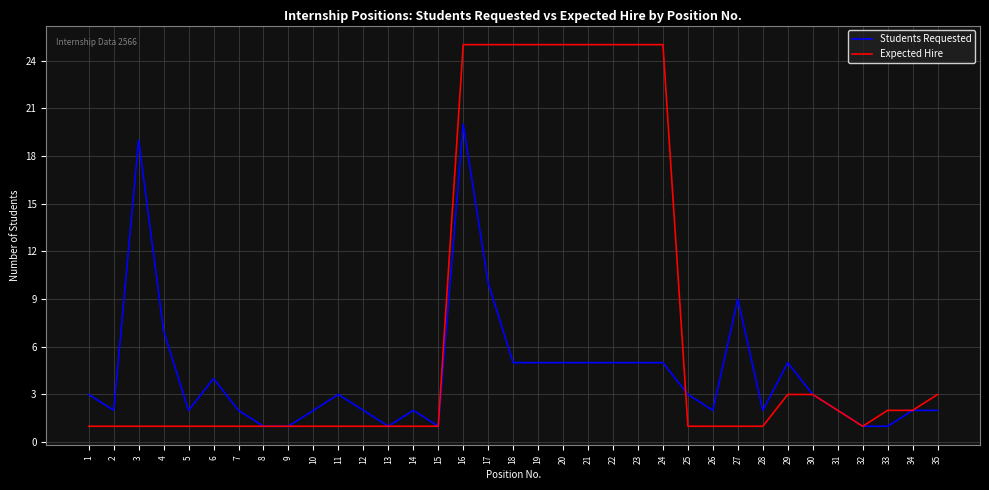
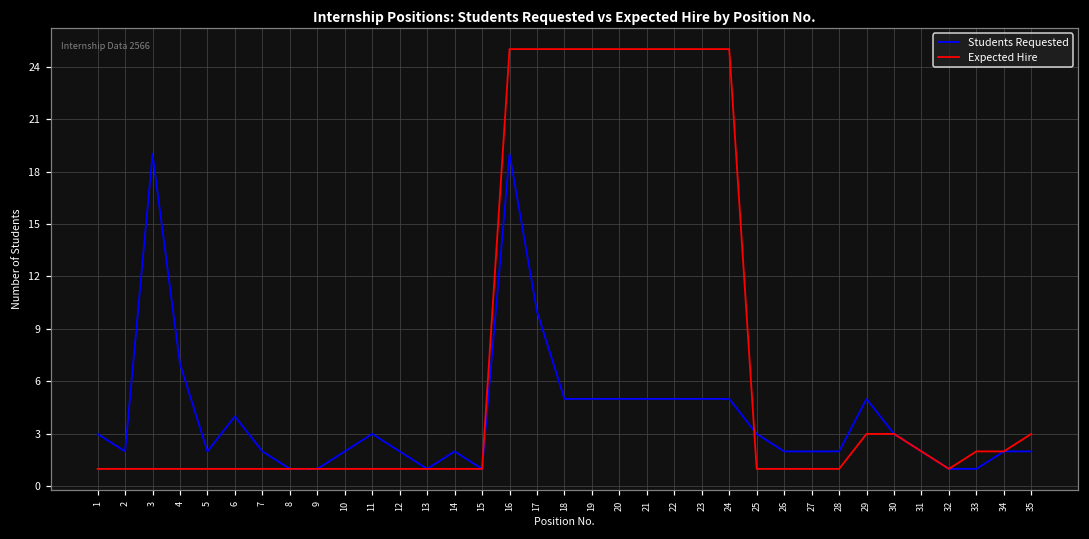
  {
    "Students Requested": {
      "1": 3,
      "2": 2,
      "3": 19,
      "4": 7,
      "5": 2,
      "6": 4,
      "7": 2,
      "10": 2,
      "11": 3,
      "12": 2,
      "14": 2,
-     "16": 20,
+     "16": 19,
      "17": 10,
      "18": 5,
      "19": 5,
      "20": 5,
      "21": 5,
      "22": 5,
      "23": 5,
      "24": 5,
      "25": 3,
      "26": 2,
-     "27": 9,
+     "27": 2,
      "28": 2,
      "29": 5,
      "33": 1,
      "35": 2
    },
    "Expected Hire": {
      "1": 1,
      "2": 1,
      "3": 1,
      "4": 1,
      "5": 1,
      "6": 1,
      "7": 1,
      "10": 1,
      "11": 1,
      "12": 1,
      "14": 1,
      "16": 25,
      "17": 25,
      "18": 25,
      "19": 25,
      "20": 25,
      "21": 25,
      "22": 25,
      "23": 25,
      "24": 25,
      "25": 1,
      "26": 1,
      "27": 1,
      "28": 1,
      "29": 3,
      "33": 2,
      "35": 3
    }
  }
